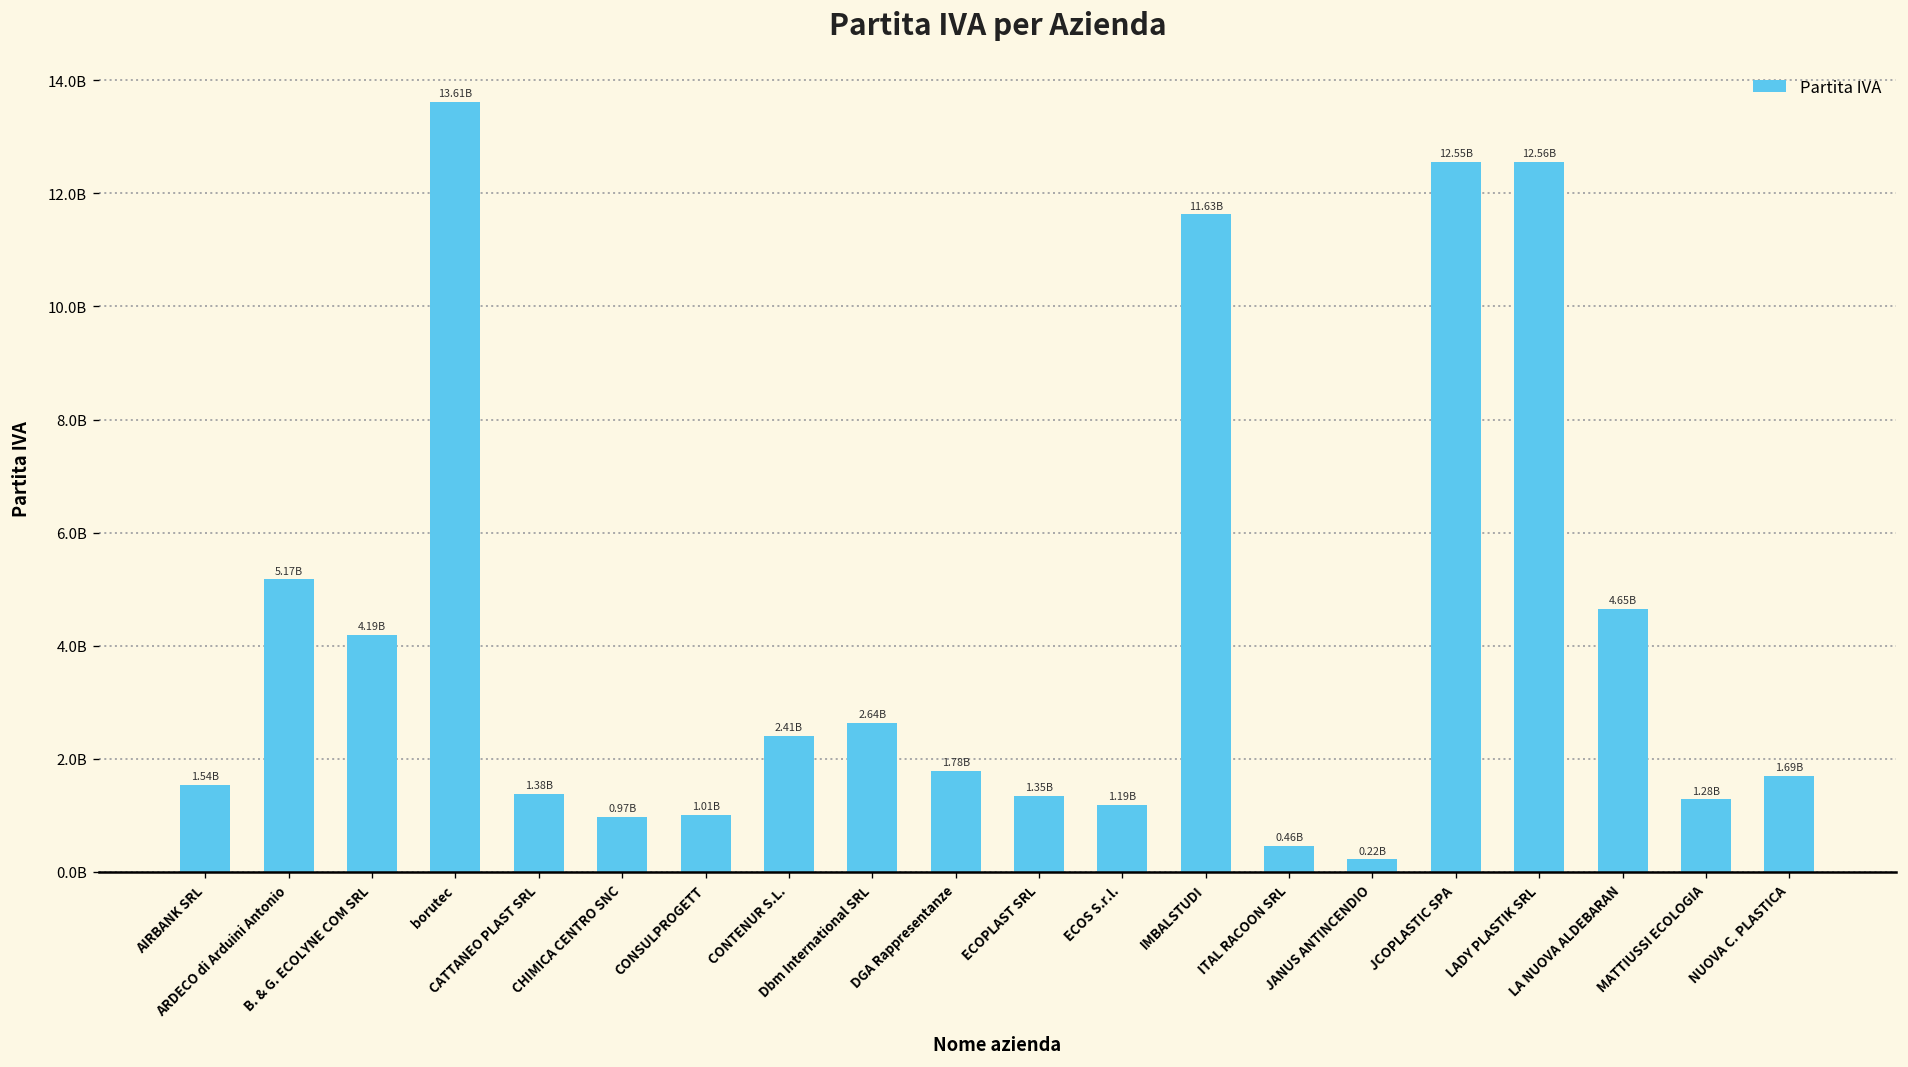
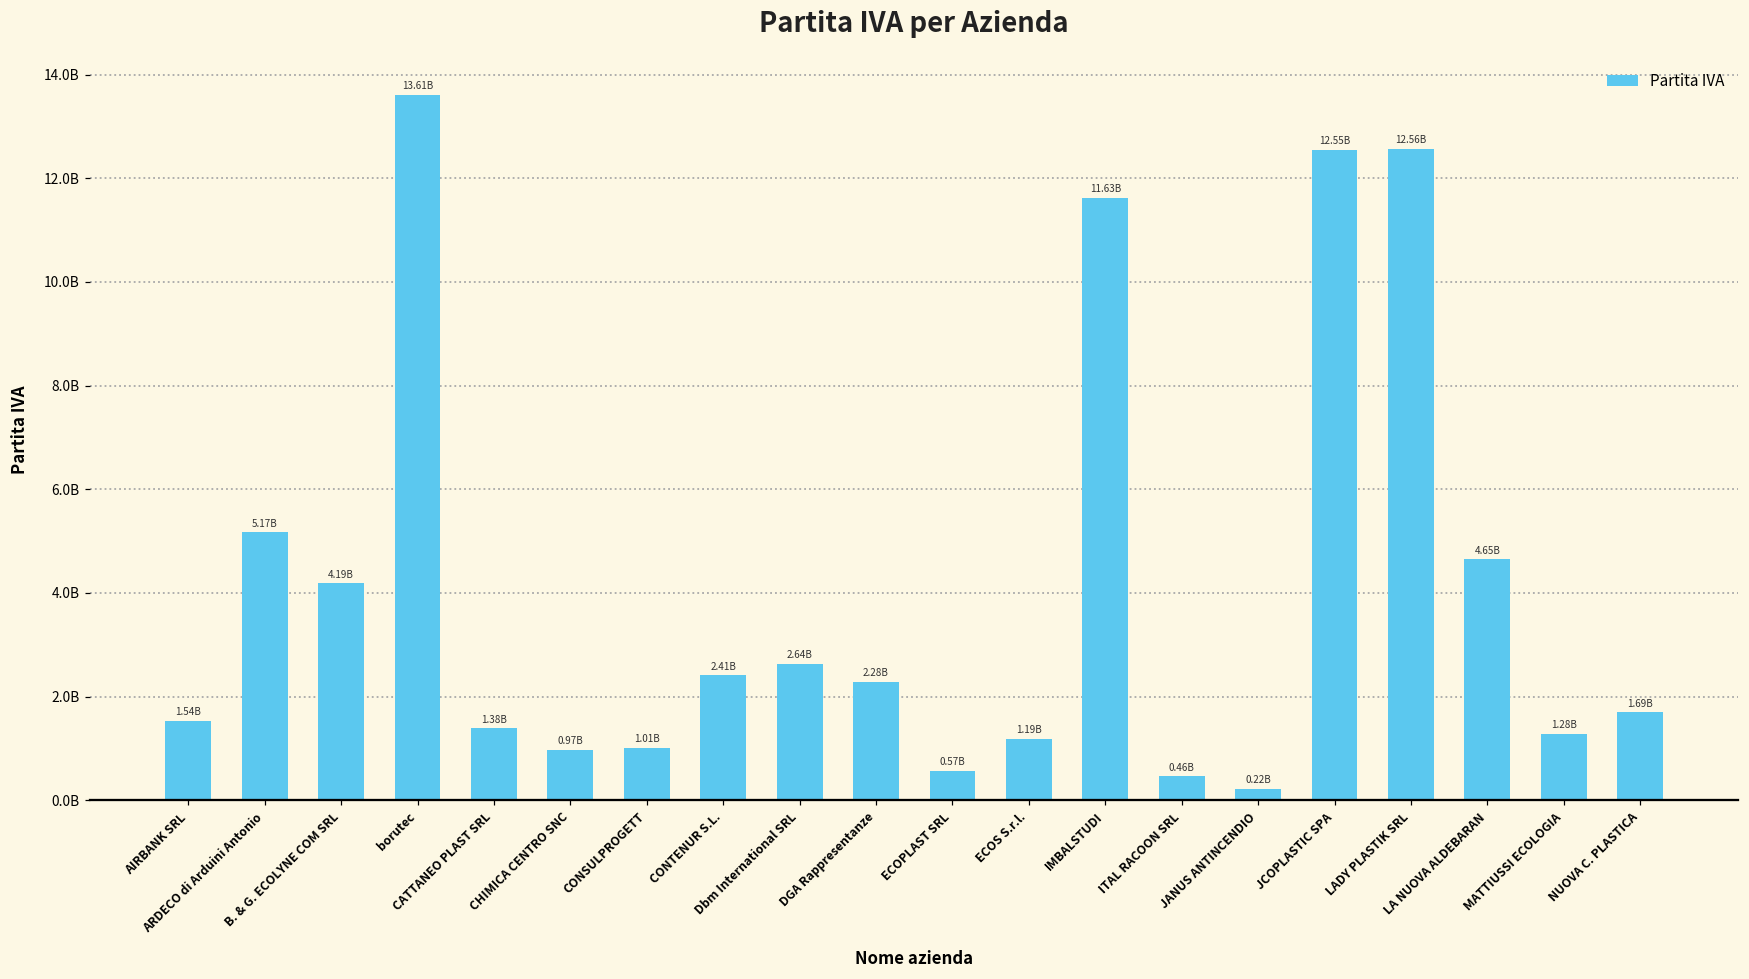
  {
    "AIRBANK SRL": "1.54B",
    "ARDECO di Arduini Antonio": "5.17B",
    "B. & G. ECOLYNE COM SRL": "4.19B",
    "borutec": "13.61B",
    "CATTANEO PLAST SRL": "1.38B",
    "CHIMICA CENTRO SNC": "0.97B",
    "CONSULPROGETT": "1.01B",
    "CONTENUR S.L.": "2.41B",
    "Dbm International SRL": "2.64B",
-   "DGA Rappresentanze": "1.78B",
-   "ECOPLAST SRL": "1.35B",
+   "DGA Rappresentanze": "2.28B",
+   "ECOPLAST SRL": "0.57B",
    "ECOS S.r.l.": "1.19B",
    "IMBALSTUDI": "11.63B",
    "ITAL RACOON SRL": "0.46B",
    "JANUS ANTINCENDIO": "0.22B",
    "JCOPLASTIC SPA": "12.55B",
    "LADY PLASTIK SRL": "12.56B",
    "LA NUOVA ALDEBARAN": "4.65B",
    "MATTIUSSI ECOLOGIA": "1.28B",
    "NUOVA C. PLASTICA": "1.69B"
  }
